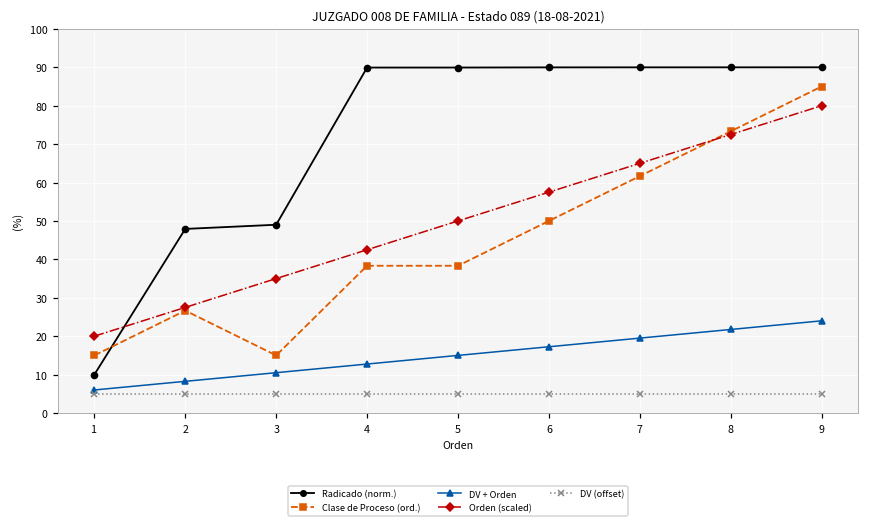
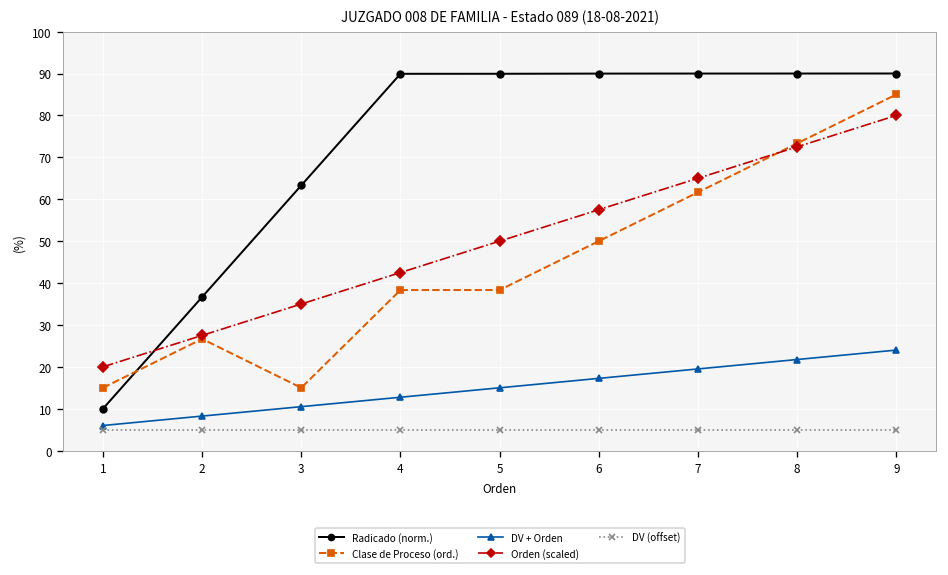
  {
    "Radicado (norm.)": {
      "1": 10,
-     "2": 48,
-     "3": 49,
+     "2": 37,
+     "3": 63,
      "4": 90,
      "5": 90,
      "6": 90,
      "7": 90,
      "8": 90,
      "9": 90
    },
    "Clase de Proceso (ord.)": {
      "1": 15,
      "2": 27,
      "3": 15,
      "4": 38,
      "5": 38,
      "6": 50,
      "7": 62,
      "8": 73,
      "9": 85
    },
    "DV + Orden": {
      "1": 6,
      "2": 8,
      "3": 11,
      "4": 13,
      "5": 15,
      "6": 17,
      "7": 20,
      "8": 22,
      "9": 24
    },
    "Orden (scaled)": {
      "1": 20,
      "2": 28,
      "3": 35,
      "4": 43,
      "5": 50,
      "6": 58,
      "7": 65,
      "8": 73,
      "9": 80
    },
    "DV (offset)": {
      "1": 5,
      "2": 5,
      "3": 5,
      "4": 5,
      "5": 5,
      "6": 5,
      "7": 5,
      "8": 5,
      "9": 5
    }
  }
